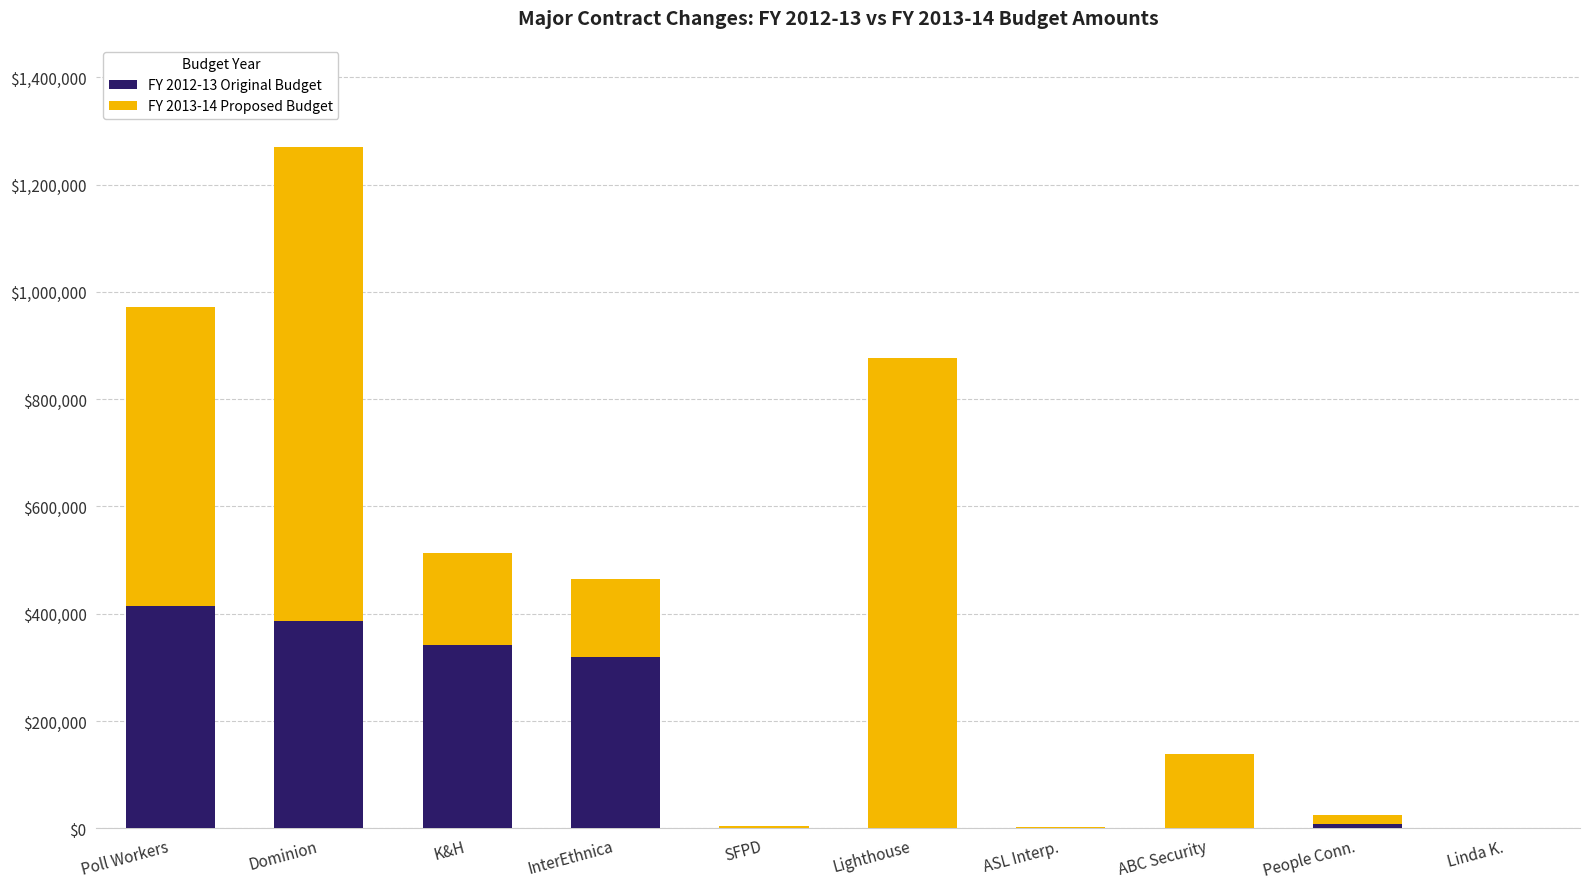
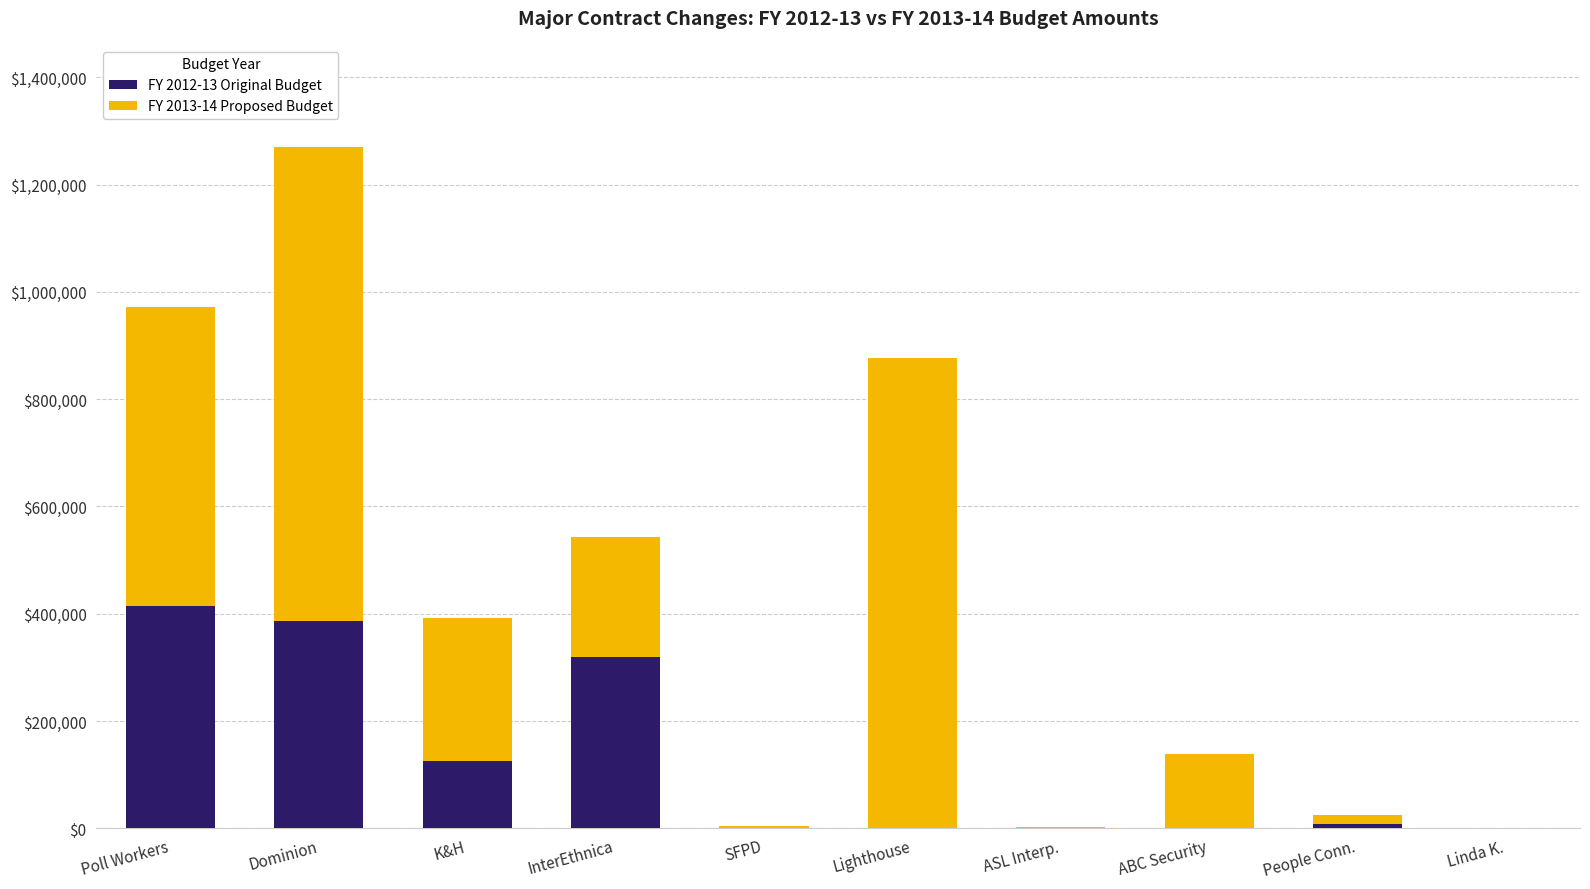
  {
    "FY 2012-13 Original Budget": {
      "Poll Workers": "$420,000",
      "Dominion": "$390,000",
-     "K&H": "$340,000",
+     "K&H": "$130,000",
      "InterEthnica": "$320,000",
      "People Conn.": "$10,000"
    },
    "FY 2013-14 Proposed Budget": {
      "Poll Workers": "$560,000",
      "Dominion": "$880,000",
-     "K&H": "$170,000",
-     "InterEthnica": "$150,000",
+     "K&H": "$270,000",
+     "InterEthnica": "$220,000",
      "Lighthouse": "$880,000",
      "ABC Security": "$140,000",
      "People Conn.": "$20,000"
    }
  }
